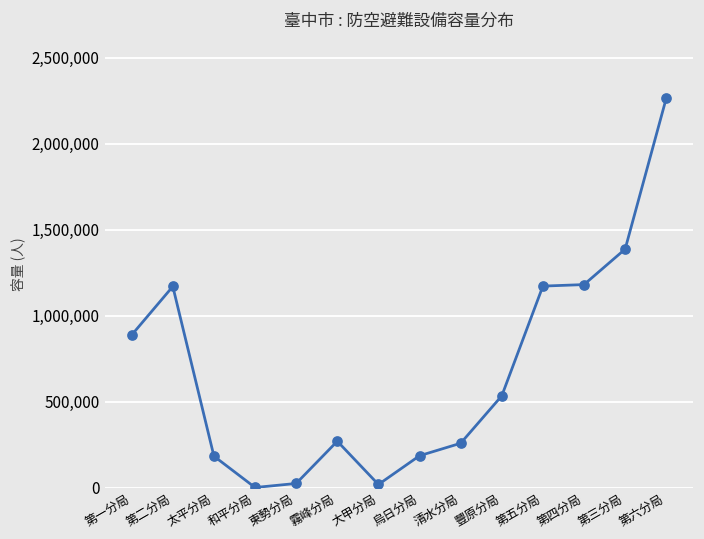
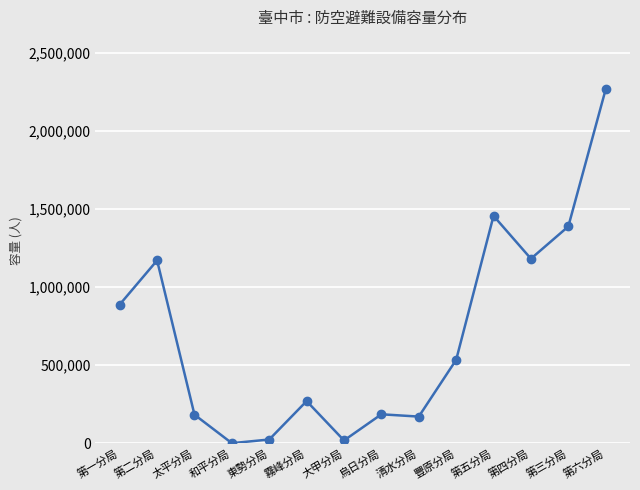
  {
    "第一分局": "890,000",
    "第二分局": "1,170,000",
    "太平分局": "180,000",
    "和平分局": "0",
    "東勢分局": "30,000",
    "霧峰分局": "270,000",
    "大甲分局": "20,000",
    "烏日分局": "190,000",
-   "清水分局": "260,000",
+   "清水分局": "170,000",
    "豐原分局": "530,000",
-   "第五分局": "1,170,000",
+   "第五分局": "1,460,000",
    "第四分局": "1,180,000",
    "第三分局": "1,390,000",
    "第六分局": "2,270,000"
  }
